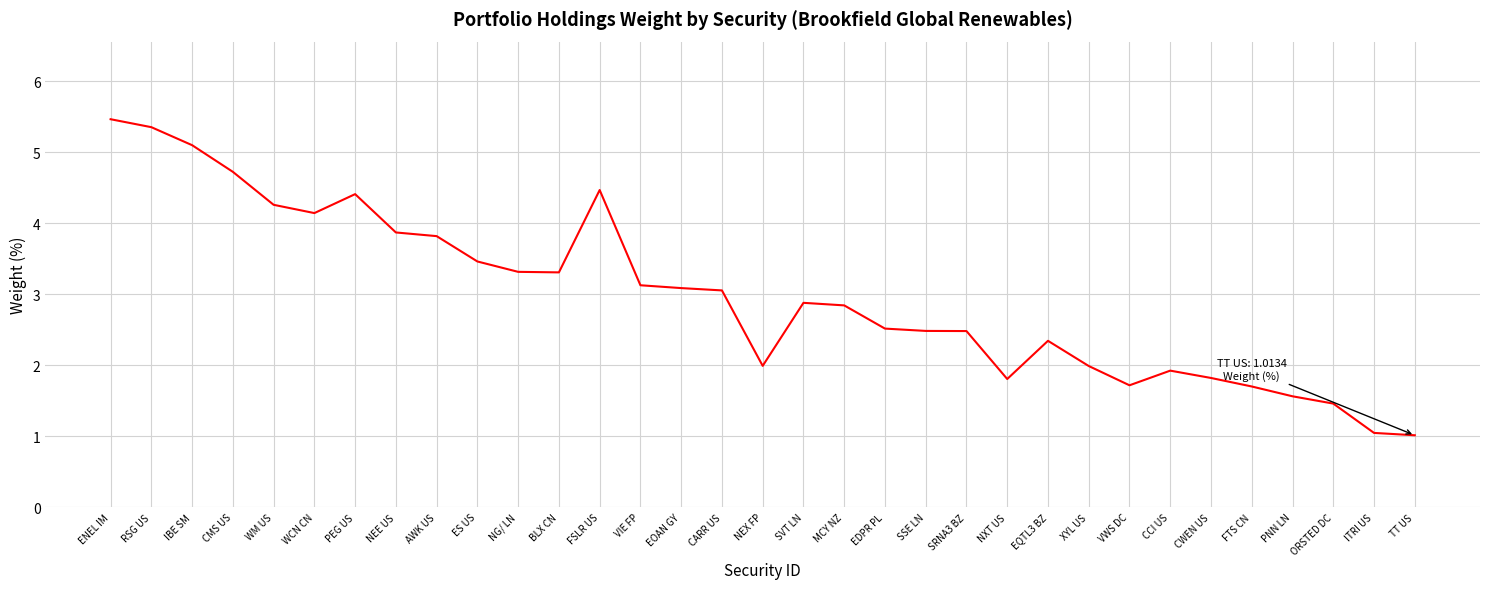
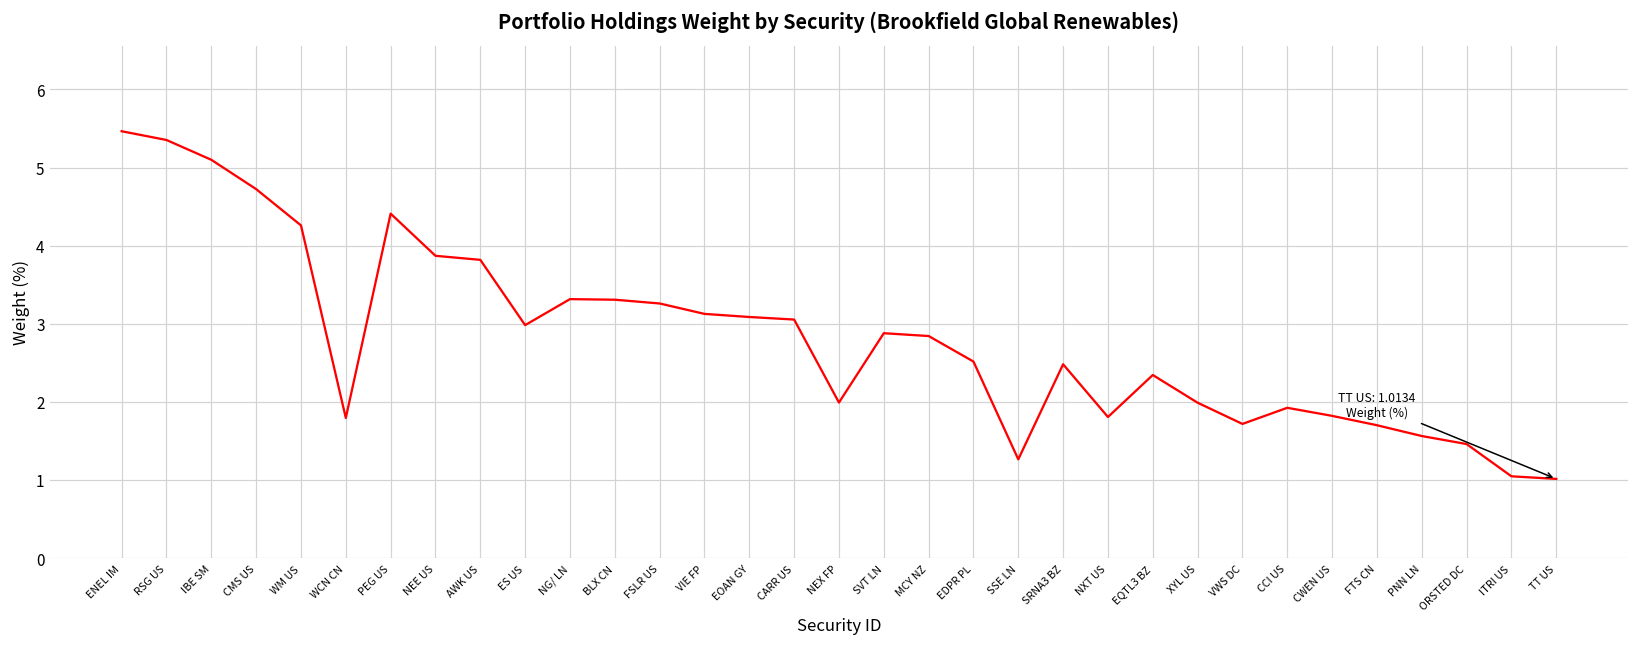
  {
    "ENEL IM": 5.5,
    "RSG US": 5.4,
    "IBE SM": 5.1,
    "CMS US": 4.7,
    "WM US": 4.3,
-   "WCN CN": 4.1,
+   "WCN CN": 1.8,
    "PEG US": 4.4,
    "NEE US": 3.9,
    "AWK US": 3.8,
-   "ES US": 3.5,
+   "ES US": 3.0,
    "NG/ LN": 3.3,
    "BLX CN": 3.3,
-   "FSLR US": 4.5,
+   "FSLR US": 3.3,
    "VIE FP": 3.1,
    "EOAN GY": 3.1,
    "CARR US": 3.1,
    "NEX FP": 2.0,
    "SVT LN": 2.9,
    "MCY NZ": 2.8,
    "EDPR PL": 2.5,
-   "SSE LN": 2.5,
+   "SSE LN": 1.3,
    "SRNA3 BZ": 2.5,
    "NXT US": 1.8,
    "EQTL3 BZ": 2.3,
    "XYL US": 2.0,
    "VWS DC": 1.7,
    "CCI US": 1.9,
    "CWEN US": 1.8,
    "TT US": 1.0
  }
